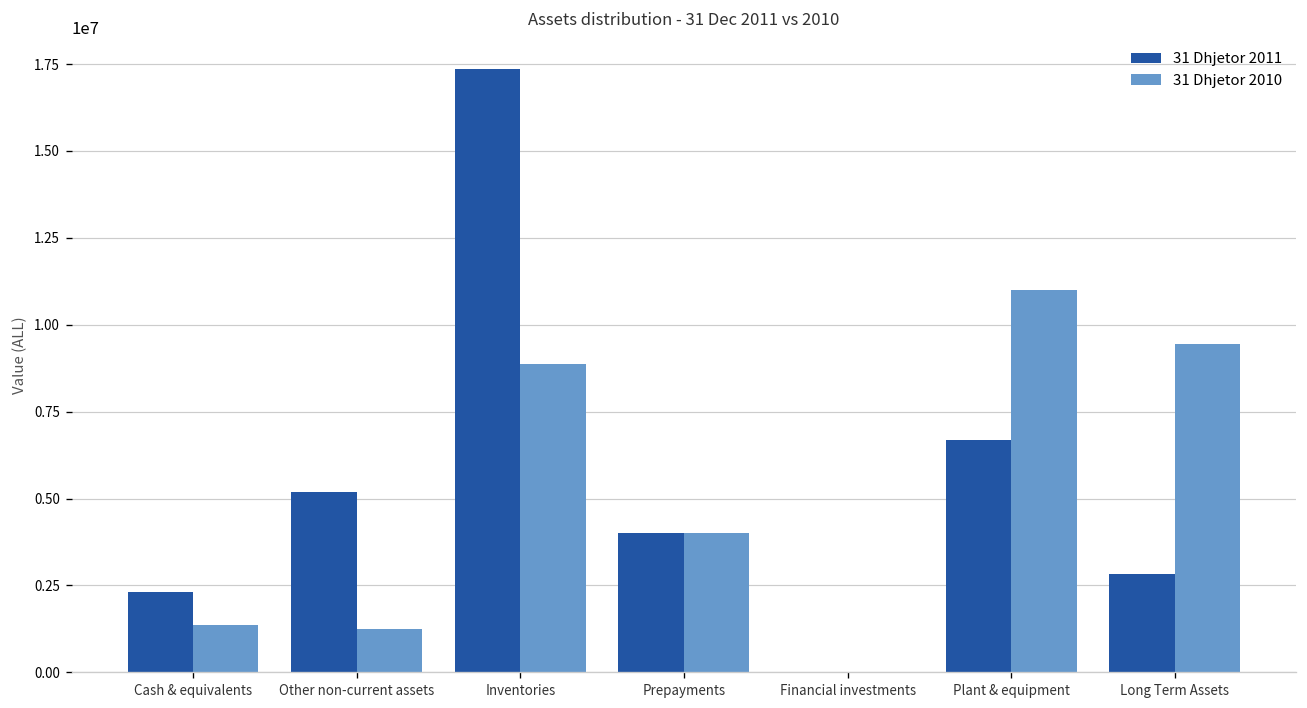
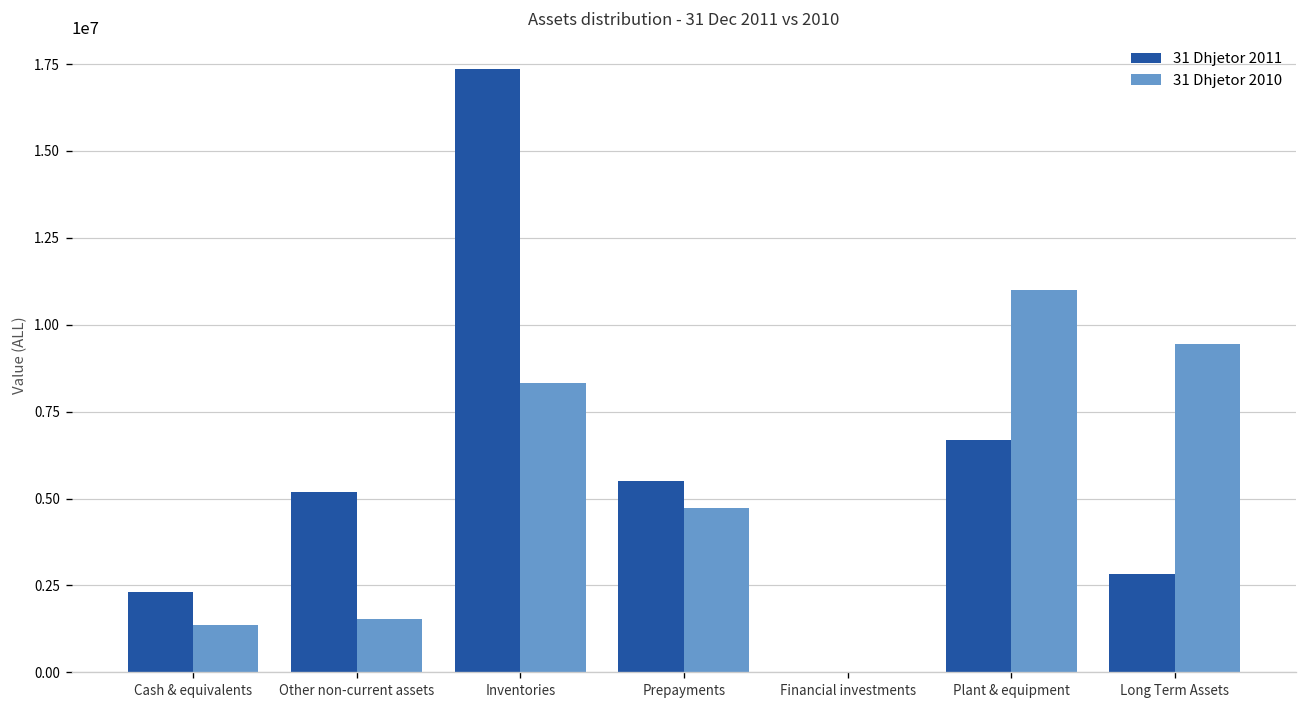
  {
    "31 Dhjetor 2011": {
      "Cash & equivalents": 2300000,
      "Other non-current assets": 5200000,
      "Inventories": 17400000,
-     "Prepayments": 4000000,
+     "Prepayments": 5500000,
      "Financial investments": 0,
      "Plant & equipment": 6700000,
      "Long Term Assets": 2800000
    },
    "31 Dhjetor 2010": {
      "Cash & equivalents": 1400000,
-     "Other non-current assets": 1200000,
-     "Inventories": 8900000,
-     "Prepayments": 4000000,
+     "Other non-current assets": 1500000,
+     "Inventories": 8300000,
+     "Prepayments": 4700000,
      "Financial investments": 0,
      "Plant & equipment": 11000000,
      "Long Term Assets": 9400000
    }
  }
